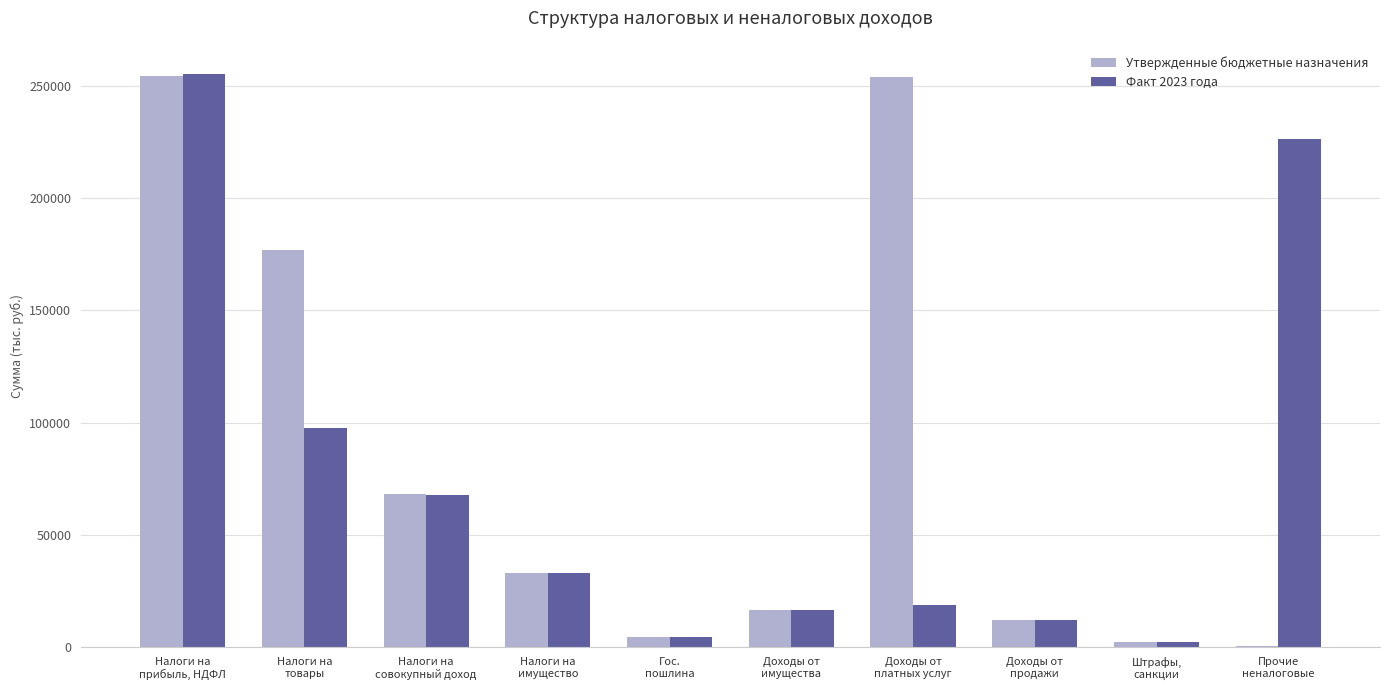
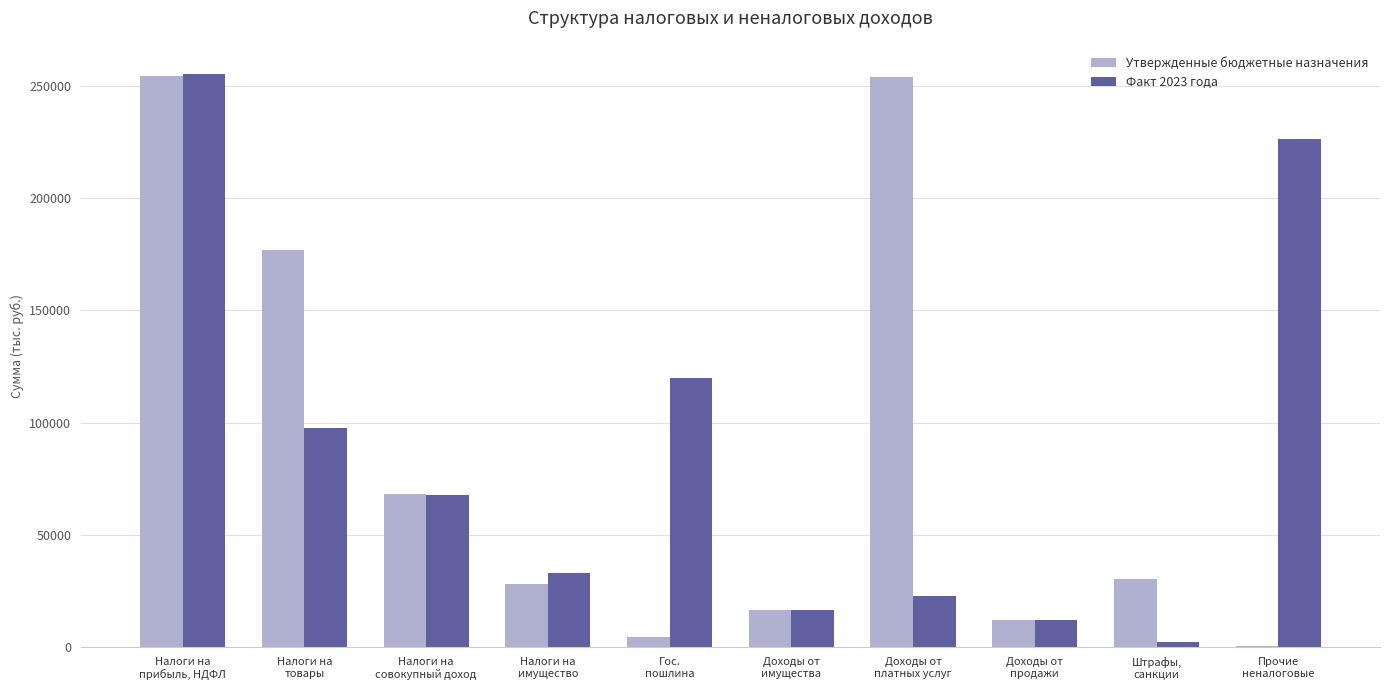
  {
    "Утвержденные бюджетные назначения": {
      "Налоги на прибыль, НДФЛ": 254000,
      "Налоги на товары": 177000,
      "Налоги на совокупный доход": 68000,
-     "Налоги на имущество": 33000,
+     "Налоги на имущество": 28000,
      "Гос. пошлина": 5000,
      "Доходы от имущества": 17000,
      "Доходы от платных услуг": 254000,
      "Доходы от продажи": 12000,
-     "Штрафы, санкции": 2000
+     "Штрафы, санкции": 30000
    },
    "Факт 2023 года": {
      "Налоги на прибыль, НДФЛ": 255000,
      "Налоги на товары": 98000,
      "Налоги на совокупный доход": 68000,
      "Налоги на имущество": 33000,
-     "Гос. пошлина": 5000,
+     "Гос. пошлина": 120000,
      "Доходы от имущества": 17000,
-     "Доходы от платных услуг": 19000,
+     "Доходы от платных услуг": 23000,
      "Доходы от продажи": 12000,
      "Штрафы, санкции": 2000,
      "Прочие неналоговые": 226000
    }
  }
